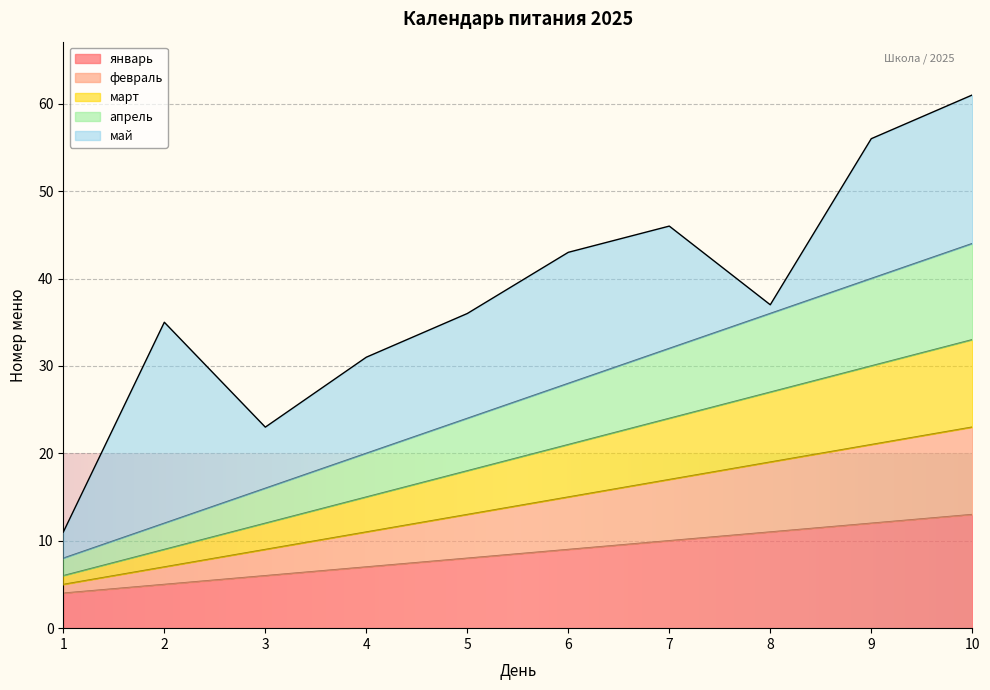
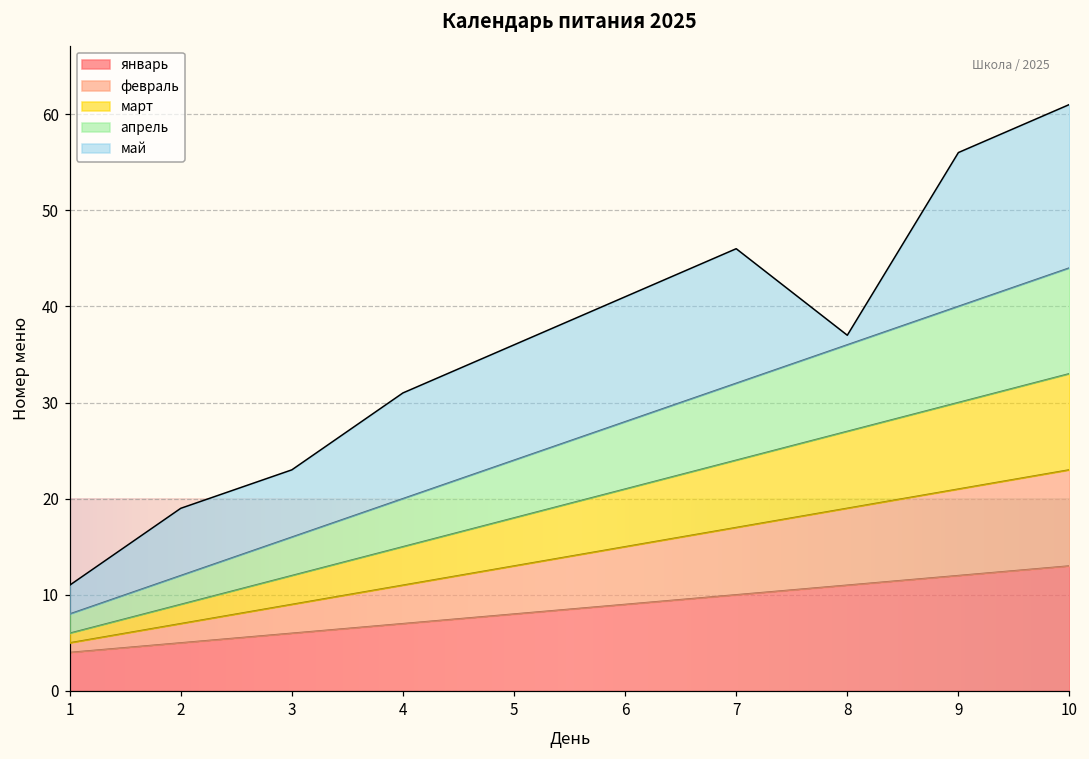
  {
    "март": {
      "1": 1,
      "2": 2,
      "3": 3,
      "4": 4,
      "5": 5,
      "6": 6,
      "7": 7,
      "8": 8,
      "9": 9,
      "10": 10
    },
    "апрель": {
      "1": 2,
      "2": 3,
      "3": 4,
      "4": 5,
      "5": 6,
      "6": 7,
      "7": 8,
      "8": 9,
      "9": 10,
      "10": 11
    },
    "май": {
      "1": 3,
-     "2": 23,
+     "2": 7,
      "3": 7,
      "4": 11,
      "5": 12,
-     "6": 15,
+     "6": 13,
      "7": 14,
      "8": 1,
      "9": 16,
      "10": 17
    }
  }
